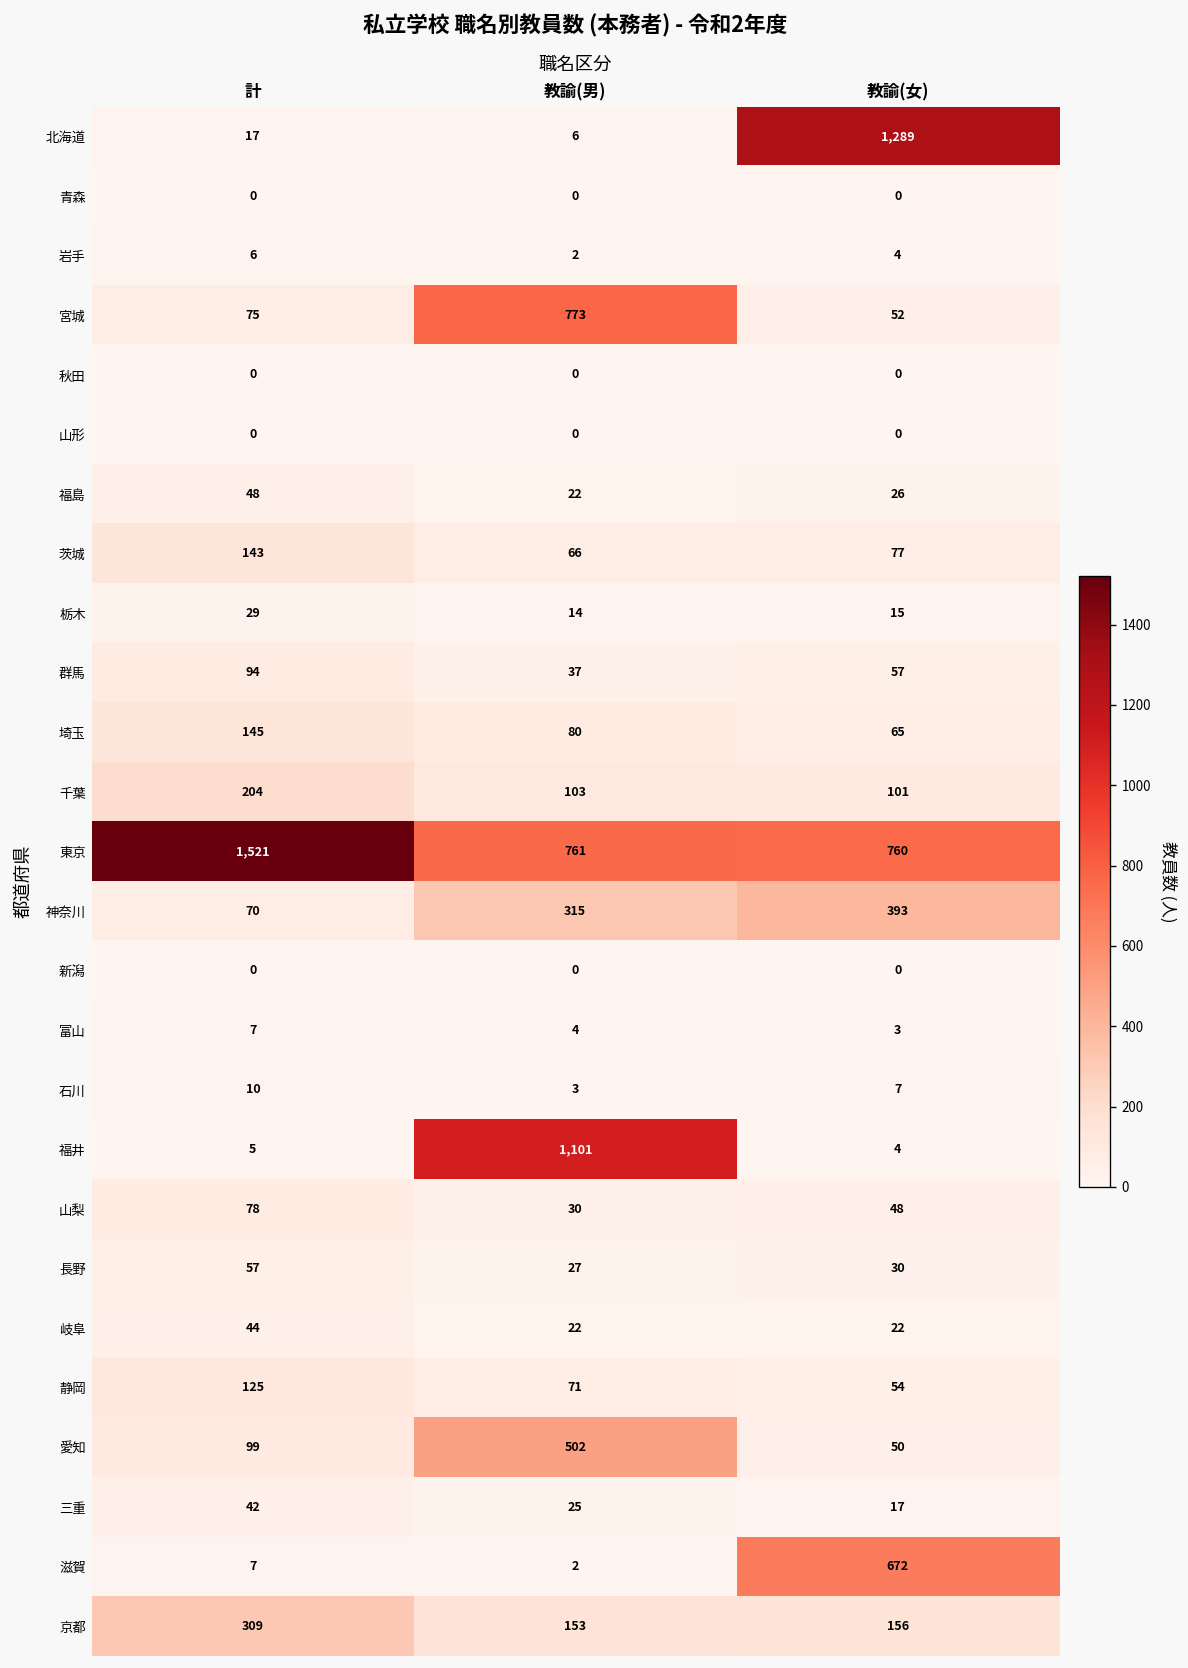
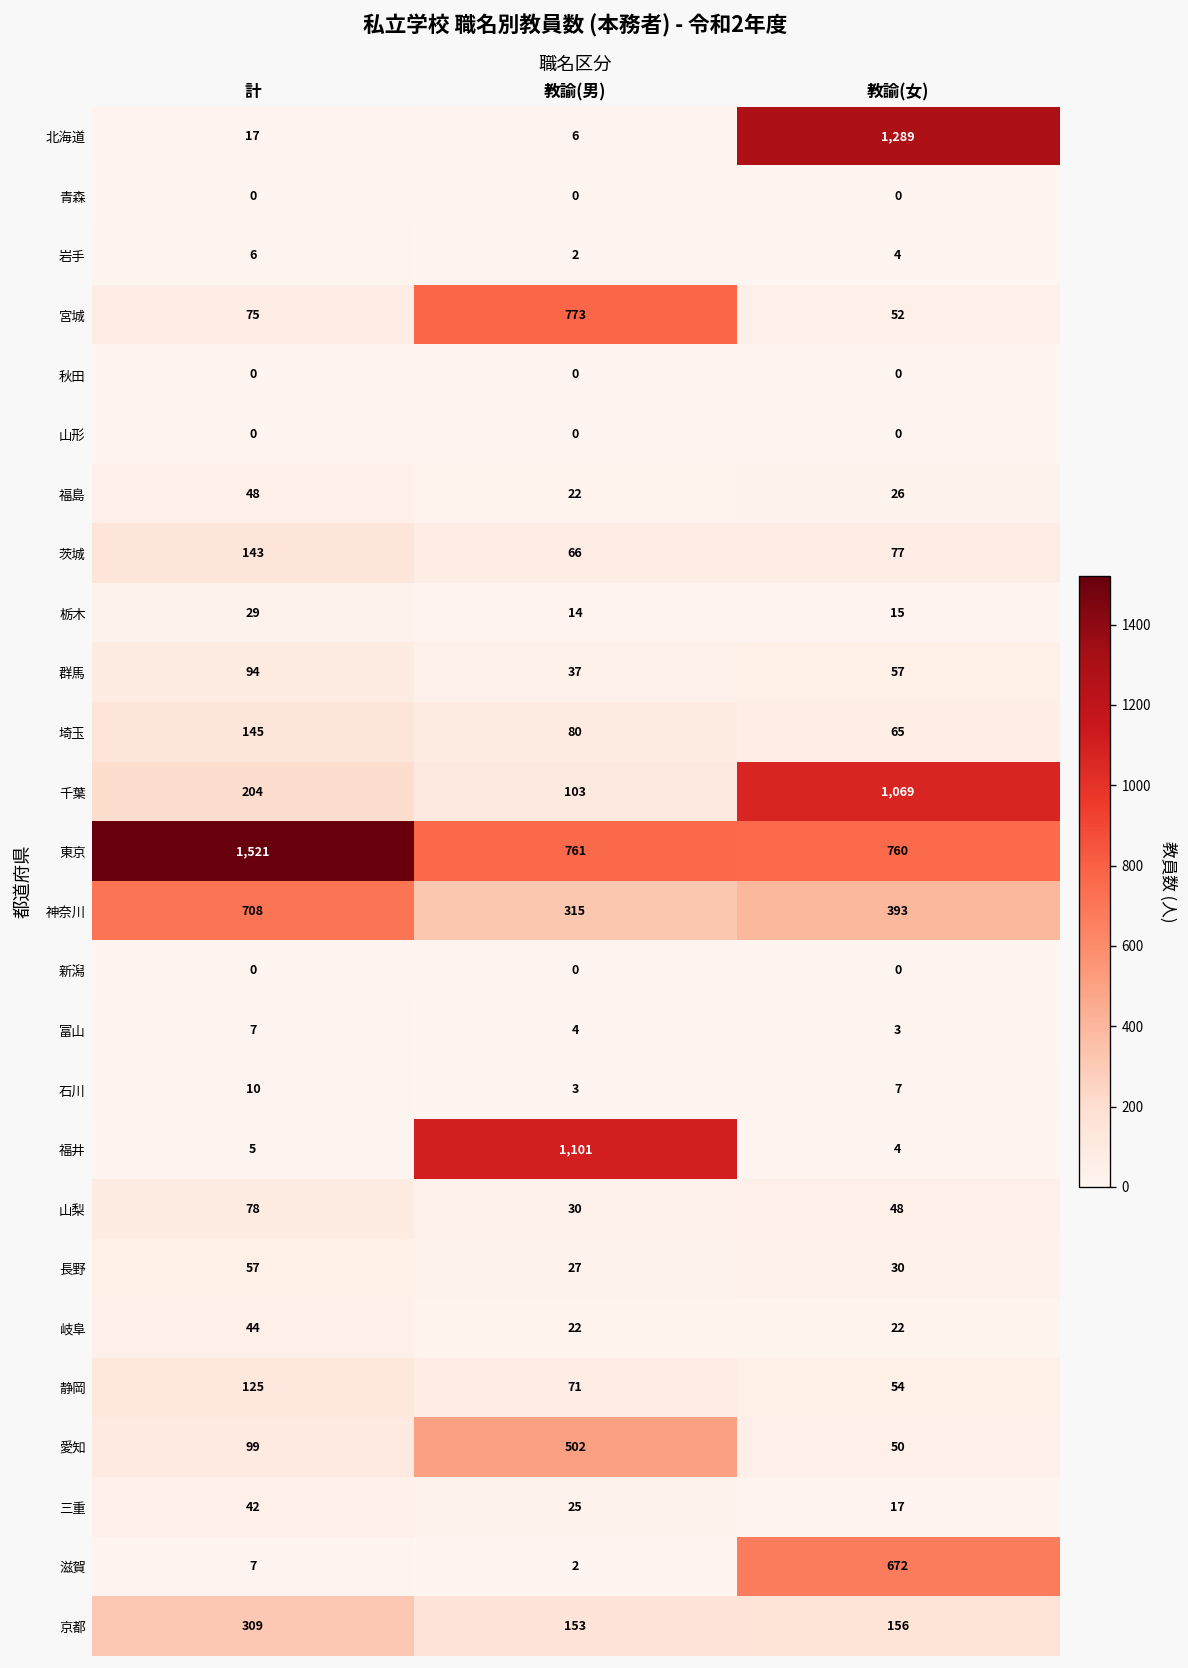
  {
    "北海道": {
      "計": "17",
      "教諭(男)": "6",
      "教諭(女)": "1,289"
    },
    "青森": {
      "計": "0",
      "教諭(男)": "0",
      "教諭(女)": "0"
    },
    "岩手": {
      "計": "6",
      "教諭(男)": "2",
      "教諭(女)": "4"
    },
    "宮城": {
      "計": "75",
      "教諭(男)": "773",
      "教諭(女)": "52"
    },
    "秋田": {
      "計": "0",
      "教諭(男)": "0",
      "教諭(女)": "0"
    },
    "山形": {
      "計": "0",
      "教諭(男)": "0",
      "教諭(女)": "0"
    },
    "福島": {
      "計": "48",
      "教諭(男)": "22",
      "教諭(女)": "26"
    },
    "茨城": {
      "計": "143",
      "教諭(男)": "66",
      "教諭(女)": "77"
    },
    "栃木": {
      "計": "29",
      "教諭(男)": "14",
      "教諭(女)": "15"
    },
    "群馬": {
      "計": "94",
      "教諭(男)": "37",
      "教諭(女)": "57"
    },
    "埼玉": {
      "計": "145",
      "教諭(男)": "80",
      "教諭(女)": "65"
    },
    "千葉": {
      "計": "204",
      "教諭(男)": "103",
-     "教諭(女)": "101"
+     "教諭(女)": "1,069"
    },
    "東京": {
      "計": "1,521",
      "教諭(男)": "761",
      "教諭(女)": "760"
    },
    "神奈川": {
-     "計": "70",
+     "計": "708",
      "教諭(男)": "315",
      "教諭(女)": "393"
    },
    "新潟": {
      "計": "0",
      "教諭(男)": "0",
      "教諭(女)": "0"
    },
    "富山": {
      "計": "7",
      "教諭(男)": "4",
      "教諭(女)": "3"
    },
    "石川": {
      "計": "10",
      "教諭(男)": "3",
      "教諭(女)": "7"
    },
    "福井": {
      "計": "5",
      "教諭(男)": "1,101",
      "教諭(女)": "4"
    },
    "山梨": {
      "計": "78",
      "教諭(男)": "30",
      "教諭(女)": "48"
    },
    "長野": {
      "計": "57",
      "教諭(男)": "27",
      "教諭(女)": "30"
    },
    "岐阜": {
      "計": "44",
      "教諭(男)": "22",
      "教諭(女)": "22"
    },
    "静岡": {
      "計": "125",
      "教諭(男)": "71",
      "教諭(女)": "54"
    },
    "愛知": {
      "計": "99",
      "教諭(男)": "502",
      "教諭(女)": "50"
    },
    "三重": {
      "計": "42",
      "教諭(男)": "25",
      "教諭(女)": "17"
    },
    "滋賀": {
      "計": "7",
      "教諭(男)": "2",
      "教諭(女)": "672"
    },
    "京都": {
      "計": "309",
      "教諭(男)": "153",
      "教諭(女)": "156"
    }
  }
